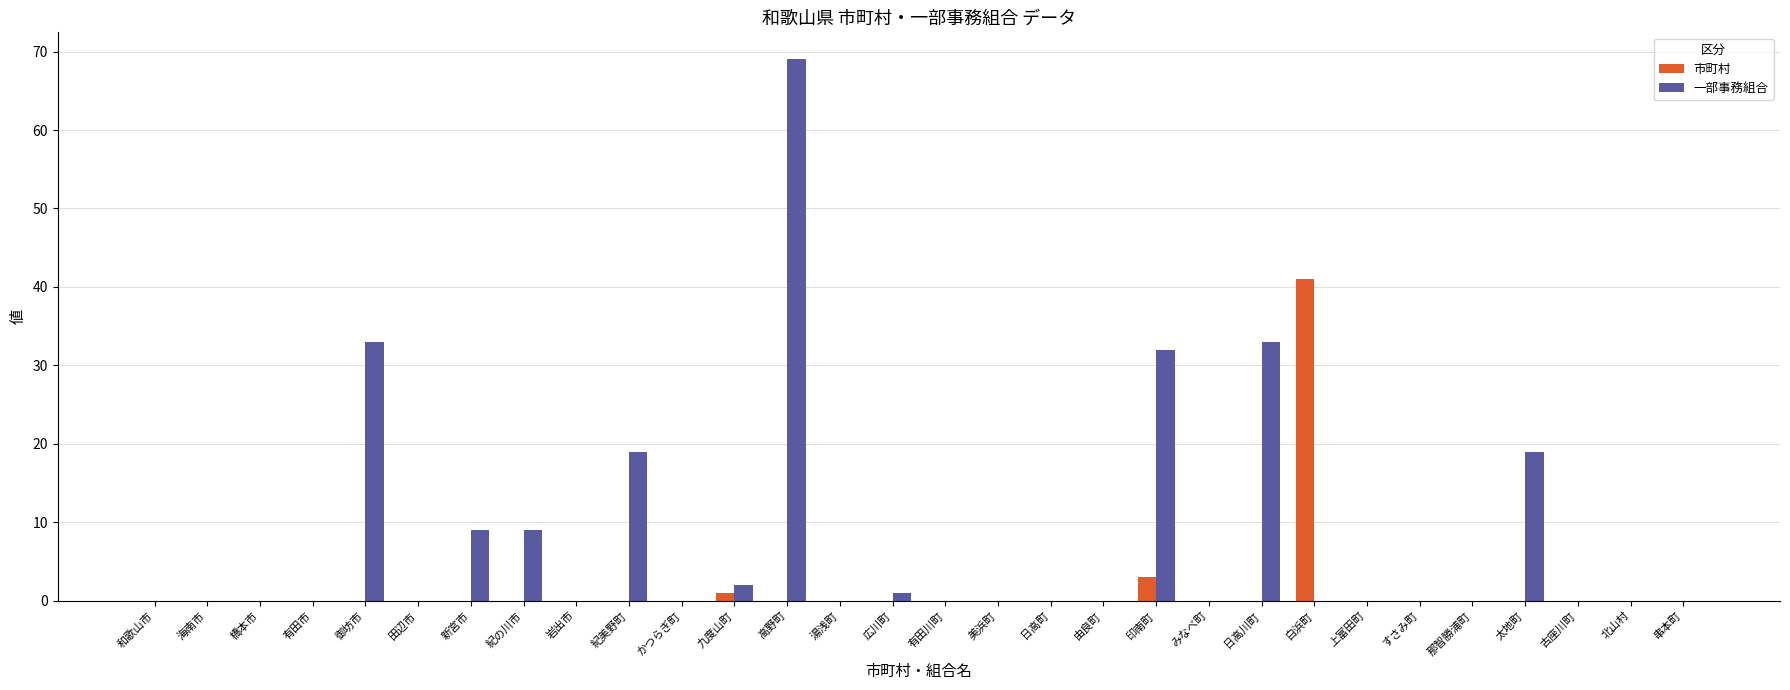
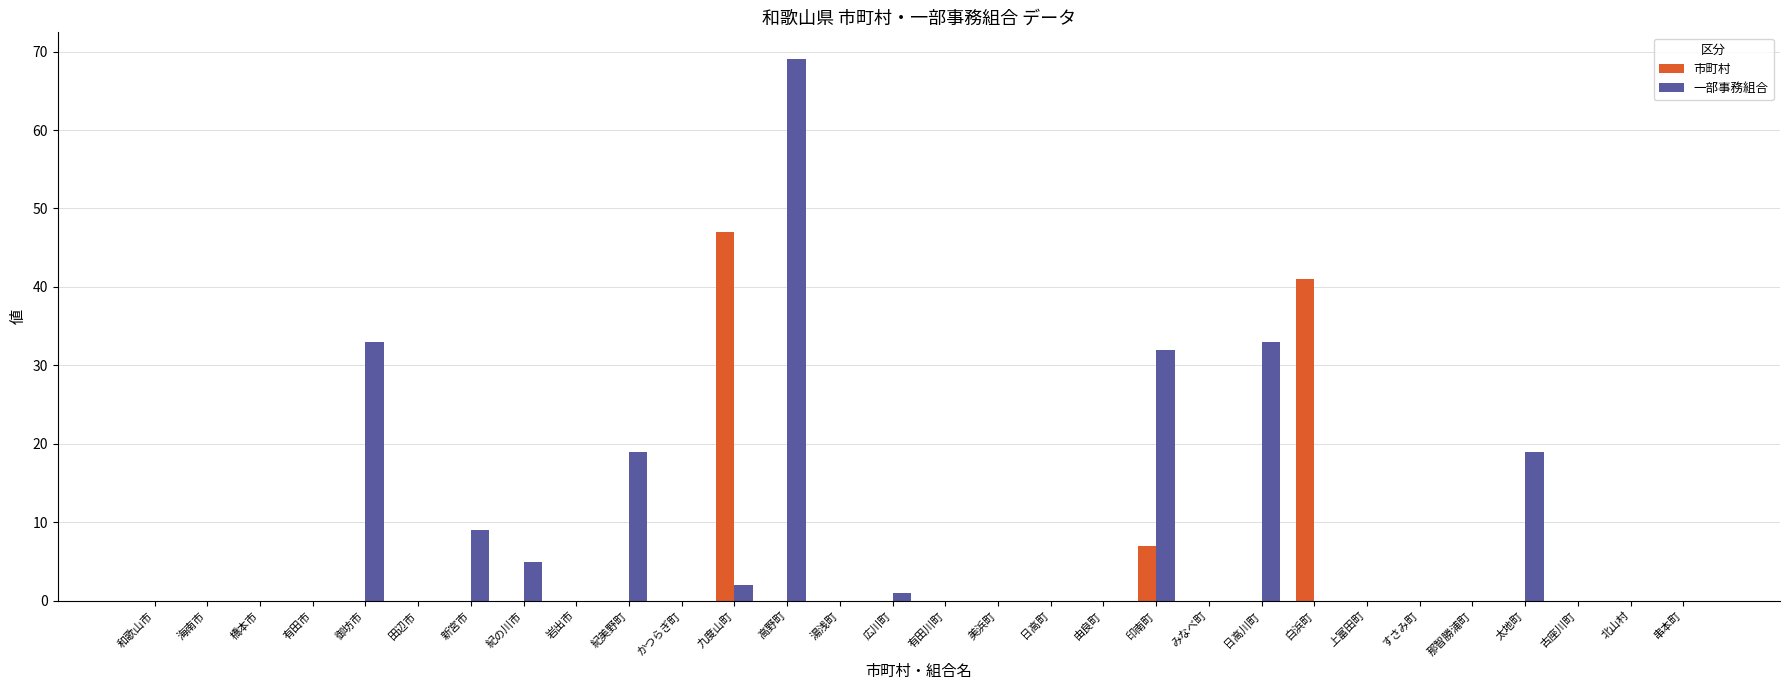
  {
    "市町村": {
      "和歌山市": 0,
      "海南市": 0,
      "橋本市": 0,
      "有田市": 0,
      "御坊市": 0,
      "田辺市": 0,
      "新宮市": 0,
      "紀の川市": 0,
      "岩出市": 0,
      "紀美野町": 0,
      "かつらぎ町": 0,
-     "九度山町": 1,
+     "九度山町": 47,
      "高野町": 0,
      "湯浅町": 0,
      "広川町": 0,
      "有田川町": 0,
      "美浜町": 0,
      "日高町": 0,
      "由良町": 0,
-     "印南町": 3,
+     "印南町": 7,
      "みなべ町": 0,
      "日高川町": 0,
      "白浜町": 41,
      "上富田町": 0,
      "すさみ町": 0,
      "那智勝浦町": 0,
      "太地町": 0,
      "古座川町": 0,
      "北山村": 0,
      "串本町": 0
    },
    "一部事務組合": {
      "和歌山市": 0,
      "海南市": 0,
      "橋本市": 0,
      "有田市": 0,
      "御坊市": 33,
      "田辺市": 0,
      "新宮市": 9,
-     "紀の川市": 9,
+     "紀の川市": 5,
      "岩出市": 0,
      "紀美野町": 19,
      "かつらぎ町": 0,
      "九度山町": 2,
      "高野町": 69,
      "湯浅町": 0,
      "広川町": 1,
      "有田川町": 0,
      "美浜町": 0,
      "日高町": 0,
      "由良町": 0,
      "印南町": 32,
      "みなべ町": 0,
      "日高川町": 33,
      "白浜町": 0,
      "上富田町": 0,
      "すさみ町": 0,
      "那智勝浦町": 0,
      "太地町": 19,
      "古座川町": 0,
      "北山村": 0,
      "串本町": 0
    }
  }
